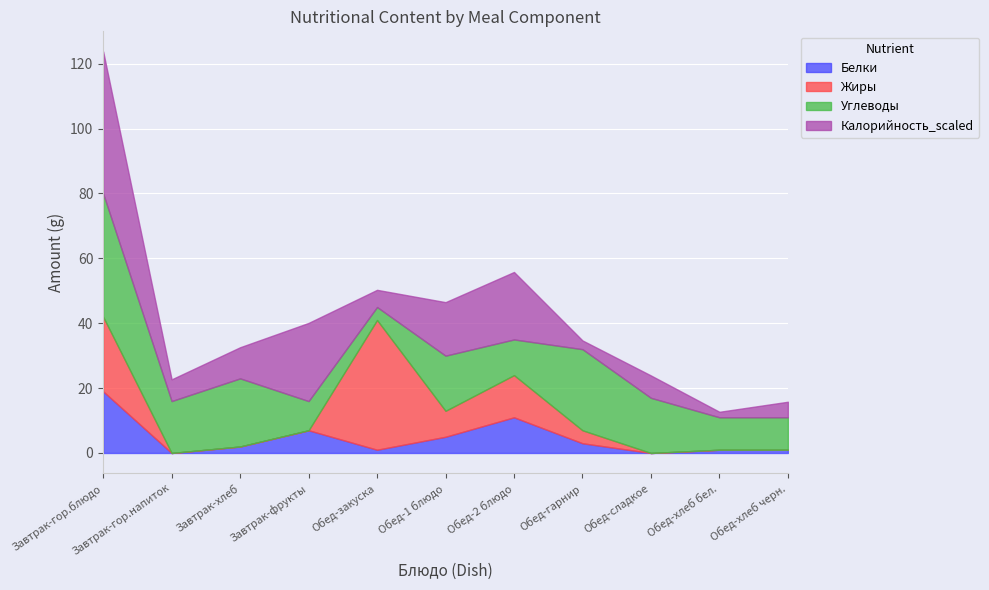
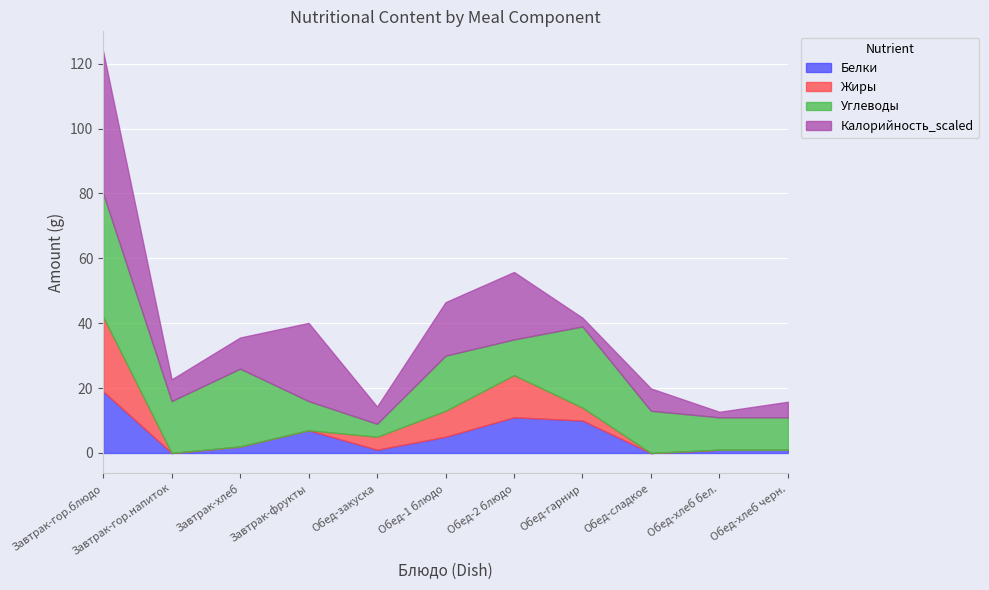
  {
    "Белки": {
      "Завтрак-гор.блюдо": 19,
      "Обед-закуска": 1,
      "Обед-1 блюдо": 5,
      "Обед-2 блюдо": 11,
-     "Обед-гарнир": 3
+     "Обед-гарнир": 10
    },
    "Жиры": {
      "Завтрак-гор.блюдо": 23,
-     "Обед-закуска": 40,
+     "Обед-закуска": 4,
      "Обед-1 блюдо": 8,
      "Обед-2 блюдо": 13,
      "Обед-гарнир": 4
    },
    "Углеводы": {
      "Завтрак-гор.блюдо": 38,
      "Завтрак-гор.напиток": 16,
-     "Завтрак-хлеб": 21,
+     "Завтрак-хлеб": 24,
      "Завтрак-фрукты": 9,
      "Обед-закуска": 4,
      "Обед-1 блюдо": 17,
      "Обед-2 блюдо": 11,
      "Обед-гарнир": 25,
-     "Обед-сладкое": 17,
+     "Обед-сладкое": 13,
      "Обед-хлеб бел.": 10,
      "Обед-хлеб черн.": 10
    },
    "Калорийность_scaled": {
      "Завтрак-гор.блюдо": 44,
      "Завтрак-гор.напиток": 7,
      "Завтрак-хлеб": 10,
      "Завтрак-фрукты": 24,
      "Обед-закуска": 5,
      "Обед-1 блюдо": 17,
      "Обед-2 блюдо": 21,
      "Обед-гарнир": 3,
      "Обед-сладкое": 7,
      "Обед-хлеб бел.": 2,
      "Обед-хлеб черн.": 5
    }
  }
